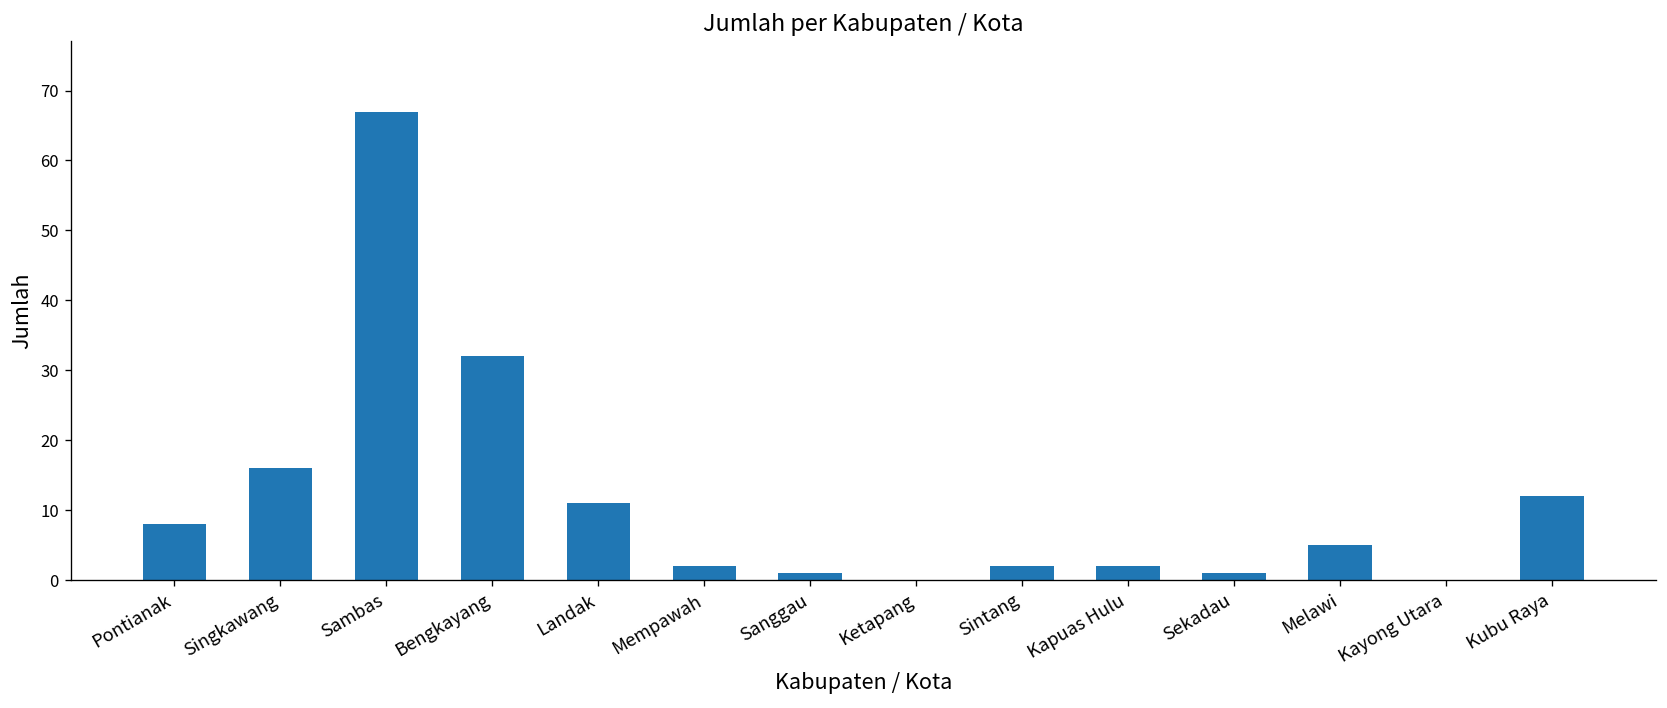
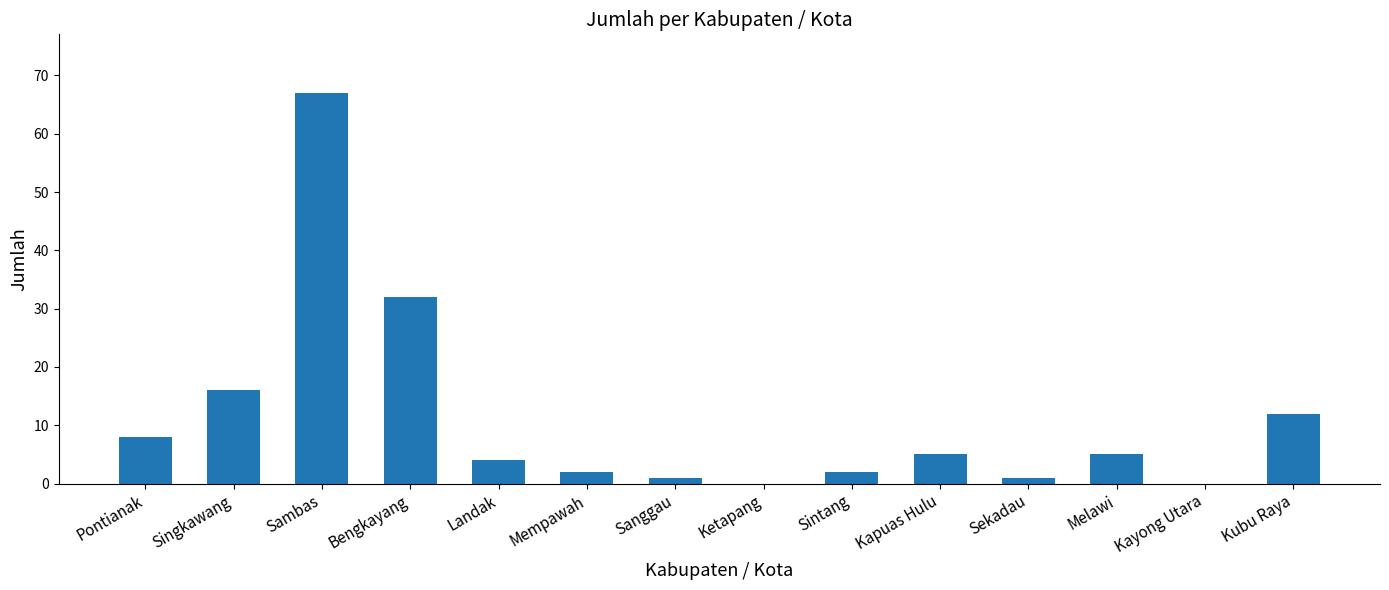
  {
    "Pontianak": 8,
    "Singkawang": 16,
    "Sambas": 67,
    "Bengkayang": 32,
-   "Landak": 11,
+   "Landak": 4,
    "Mempawah": 2,
    "Sanggau": 1,
    "Ketapang": 0,
    "Sintang": 2,
-   "Kapuas Hulu": 2,
+   "Kapuas Hulu": 5,
    "Sekadau": 1,
    "Melawi": 5,
    "Kayong Utara": 0,
    "Kubu Raya": 12
  }
